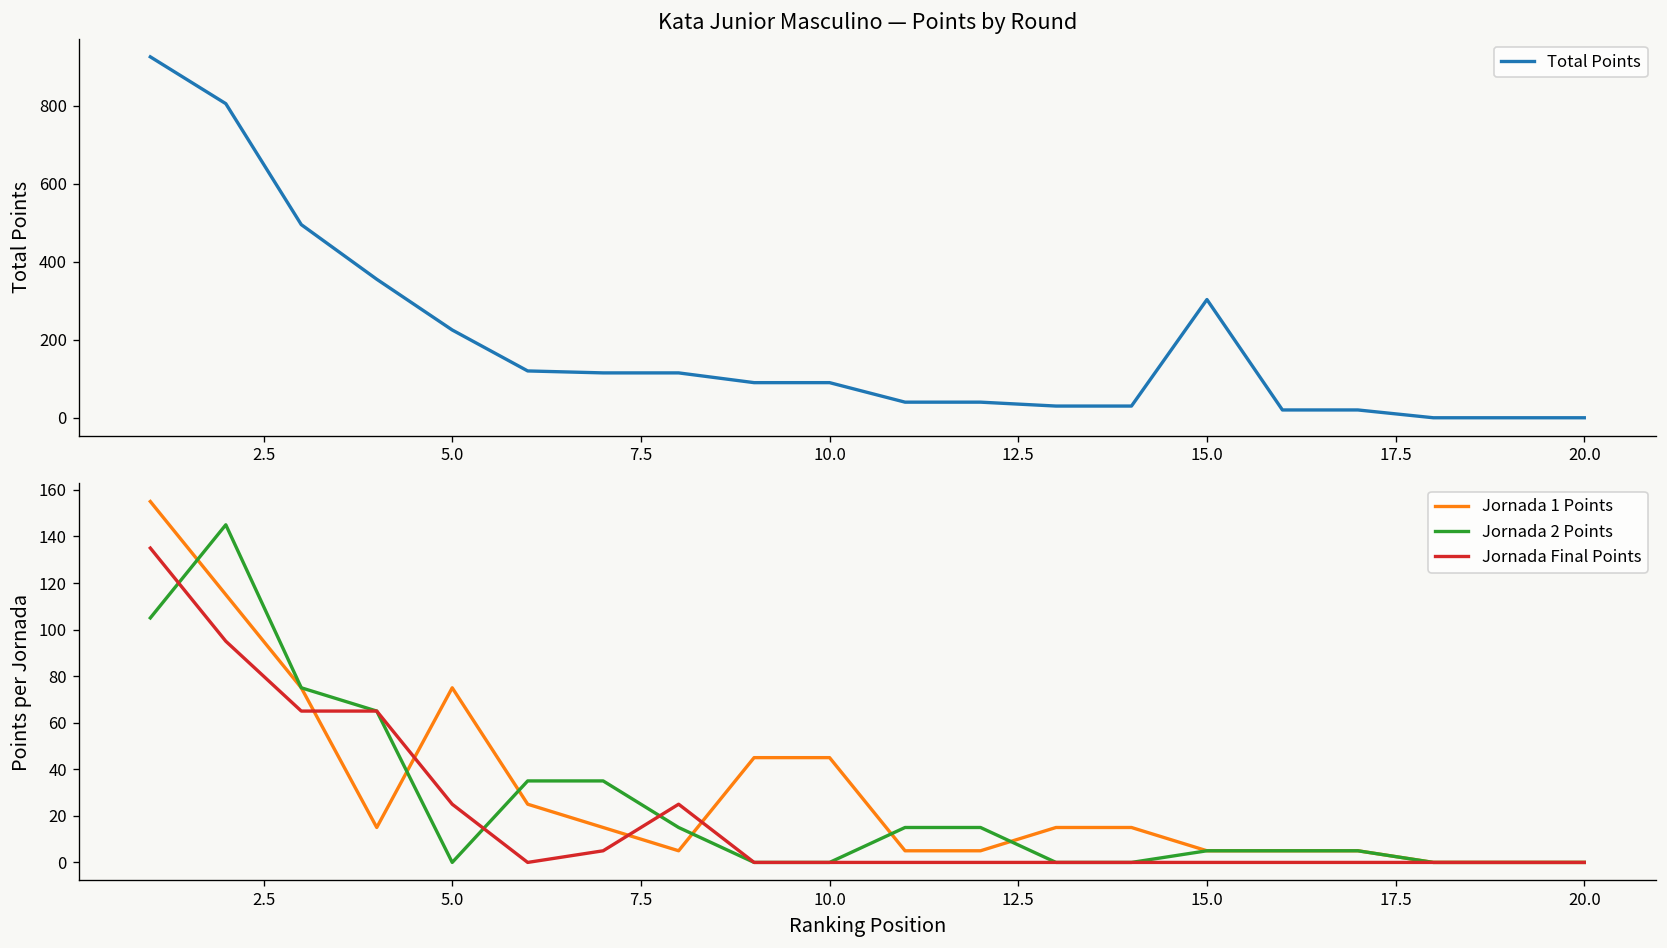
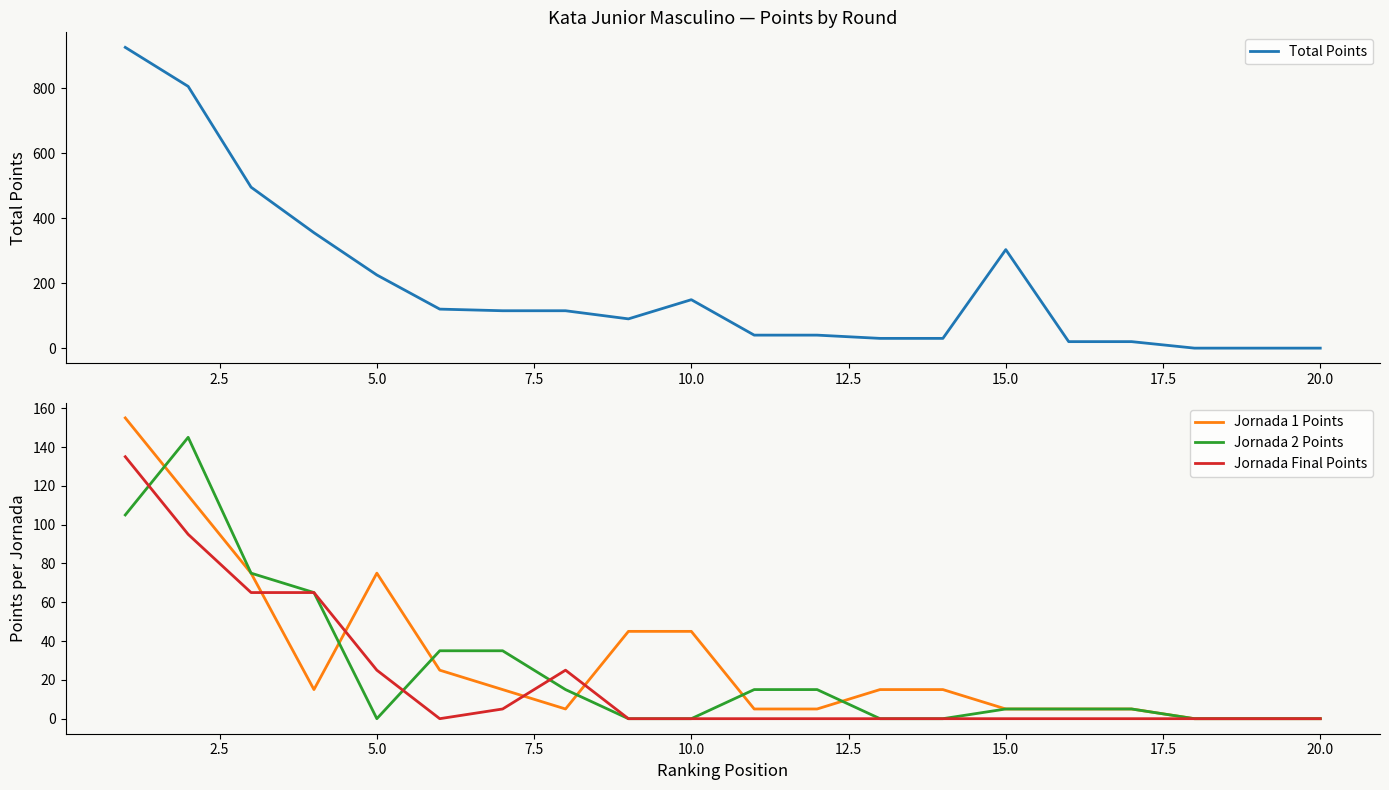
  {
    "Kata Junior Masculino — Points by Round": {
      "5.0": 230,
-     "10.0": 90,
+     "10.0": 150,
      "15.0": 300,
      "20.0": 0
    }
  }
